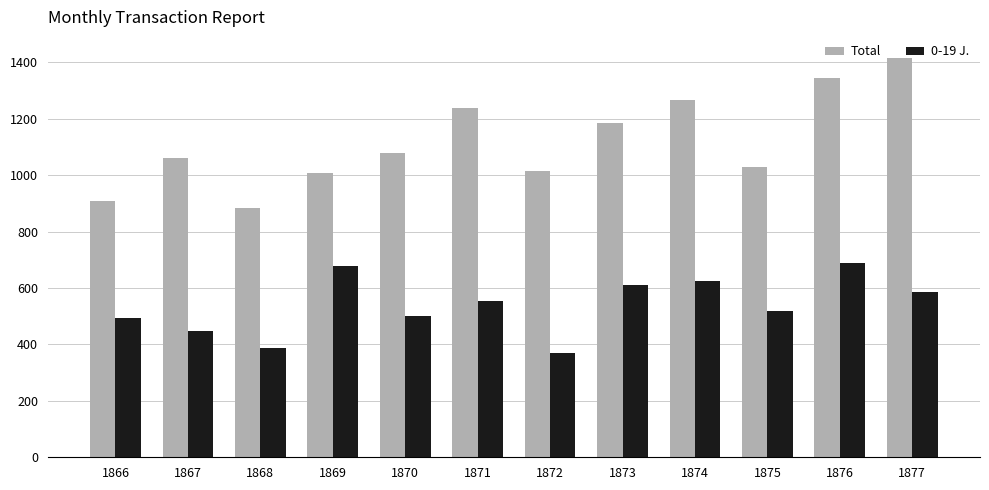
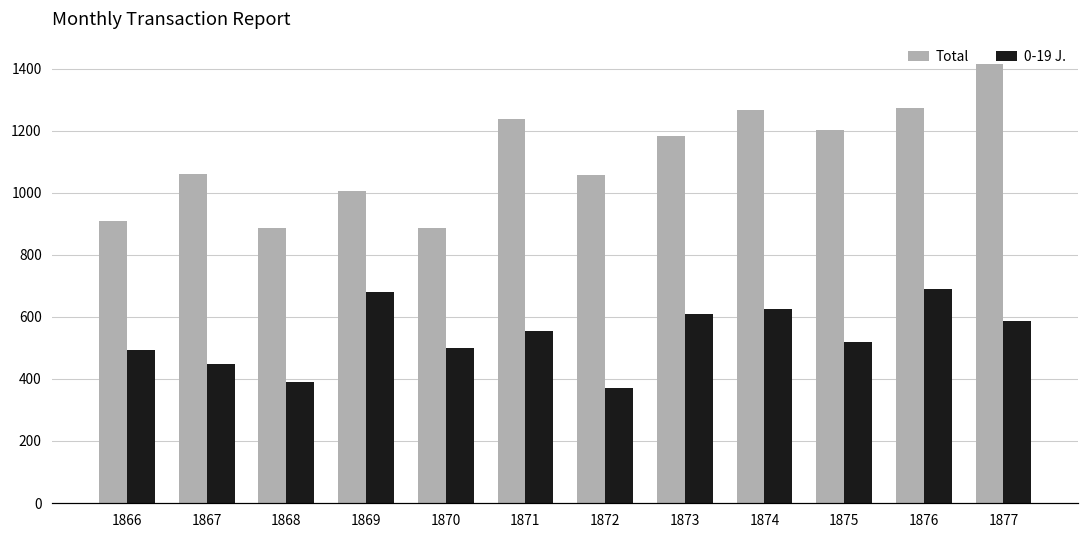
  {
    "Total": {
      "1866": 910,
      "1867": 1060,
      "1868": 890,
      "1869": 1010,
-     "1870": 1080,
+     "1870": 890,
      "1871": 1240,
-     "1872": 1020,
+     "1872": 1060,
      "1873": 1180,
      "1874": 1270,
-     "1875": 1030,
-     "1876": 1350,
+     "1875": 1200,
+     "1876": 1270,
      "1877": 1410
    },
    "0-19 J.": {
      "1866": 490,
      "1867": 450,
      "1868": 390,
      "1869": 680,
      "1870": 500,
      "1871": 550,
      "1872": 370,
      "1873": 610,
      "1874": 630,
      "1875": 520,
      "1876": 690,
      "1877": 590
    }
  }
